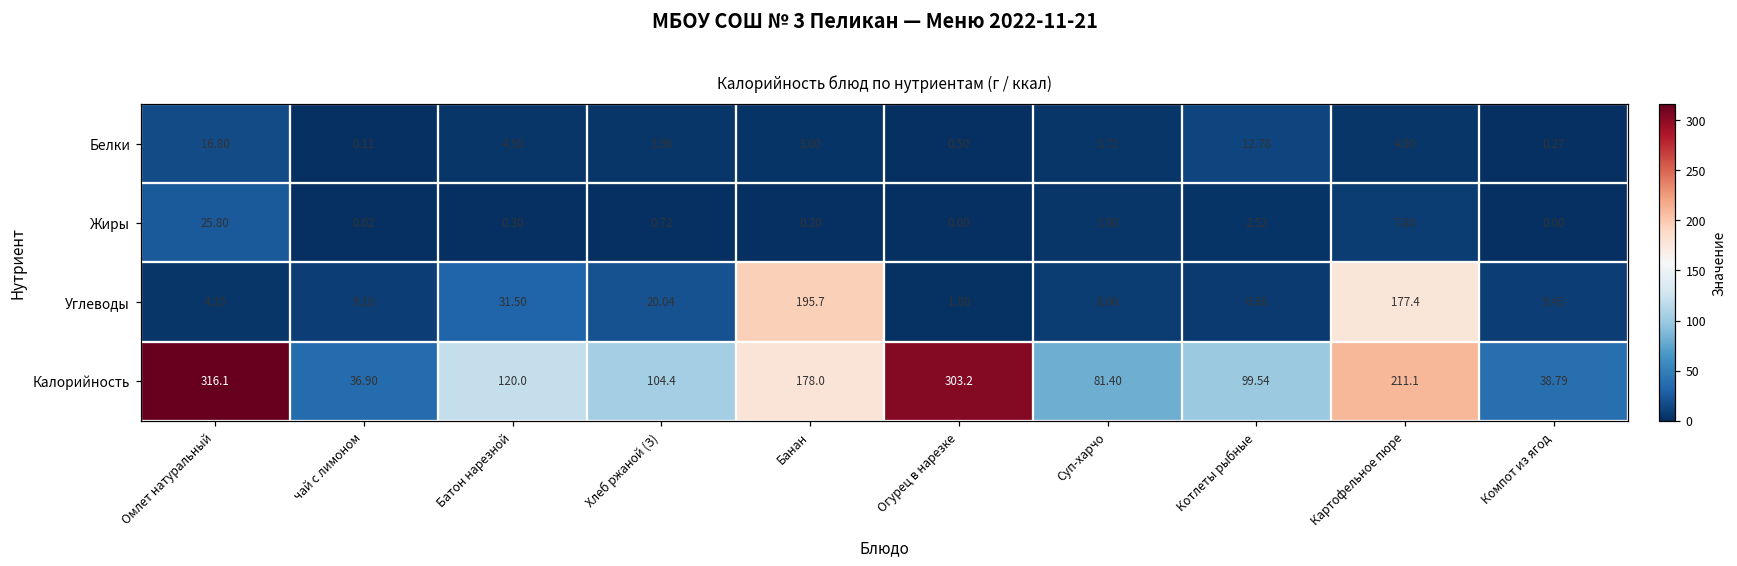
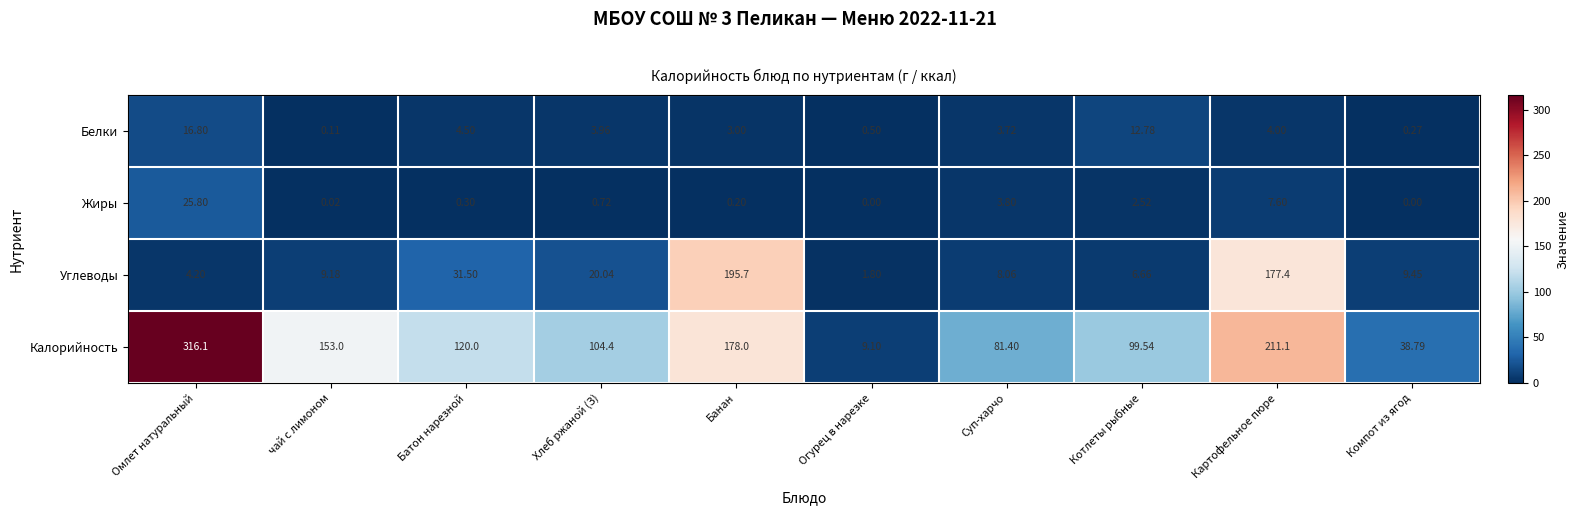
  {
    "Белки": {
      "Омлет натуральный": 16.80,
      "Батон нарезной": 4.50,
      "Хлеб ржаной (З)": 3.96,
      "Банан": 3.00,
      "Суп-харчо": 3.72,
      "Котлеты рыбные": 12.78,
      "Картофельное пюре": 4.00
    },
    "Жиры": {
      "Омлет натуральный": 25.80,
      "Суп-харчо": 3.80,
      "Котлеты рыбные": 2.52,
      "Картофельное пюре": 7.60
    },
    "Углеводы": {
      "Омлет натуральный": 4.20,
      "чай с лимоном": 9.18,
      "Батон нарезной": 31.50,
      "Хлеб ржаной (З)": 20.04,
      "Банан": 195.7,
      "Огурец в нарезке": 1.80,
      "Суп-харчо": 8.06,
      "Котлеты рыбные": 6.66,
      "Картофельное пюре": 177.4,
      "Компот из ягод": 9.45
    },
    "Калорийность": {
      "Омлет натуральный": 316.1,
-     "чай с лимоном": 36.90,
+     "чай с лимоном": 153.0,
      "Батон нарезной": 120.0,
      "Хлеб ржаной (З)": 104.4,
      "Банан": 178.0,
-     "Огурец в нарезке": 303.2,
+     "Огурец в нарезке": 9.10,
      "Суп-харчо": 81.40,
      "Котлеты рыбные": 99.54,
      "Картофельное пюре": 211.1,
      "Компот из ягод": 38.79
    }
  }
